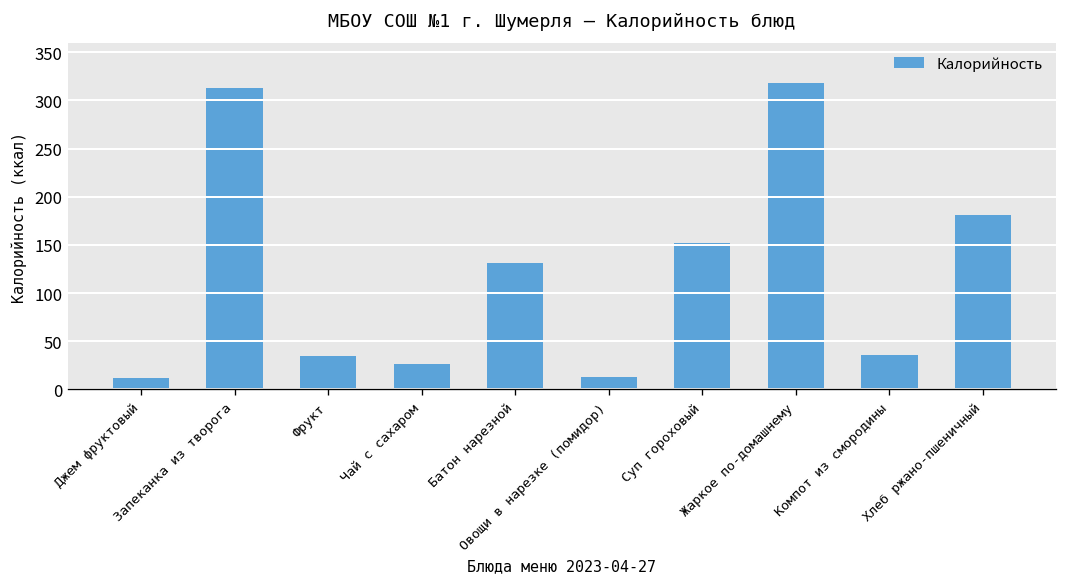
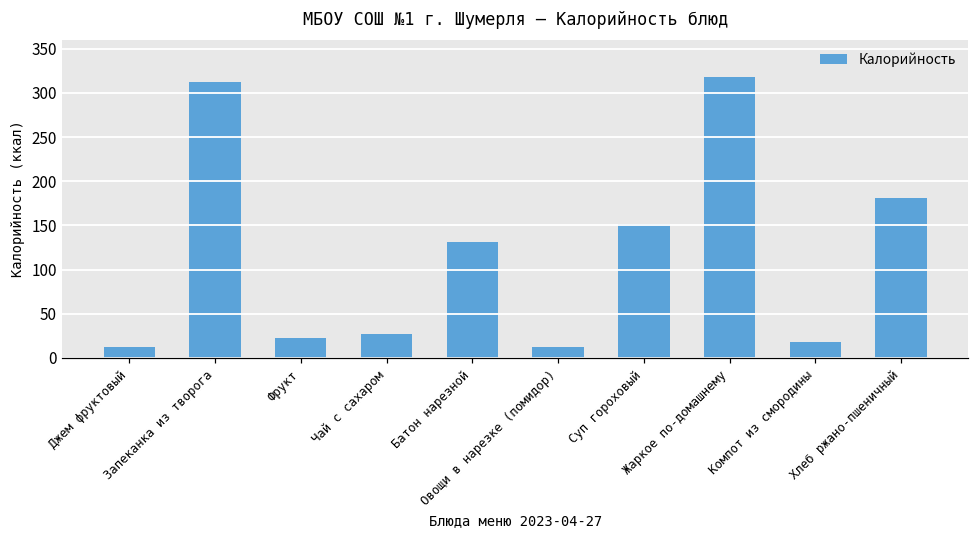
  {
    "Джем фруктовый": 10,
    "Запеканка из творога": 310,
-   "Фрукт": 40,
+   "Фрукт": 20,
    "Чай с сахаром": 30,
    "Батон нарезной": 130,
    "Овощи в нарезке (помидор)": 10,
    "Суп гороховый": 150,
    "Жаркое по-домашнему": 320,
-   "Компот из смородины": 40,
+   "Компот из смородины": 20,
    "Хлеб ржано-пшеничный": 180
  }
